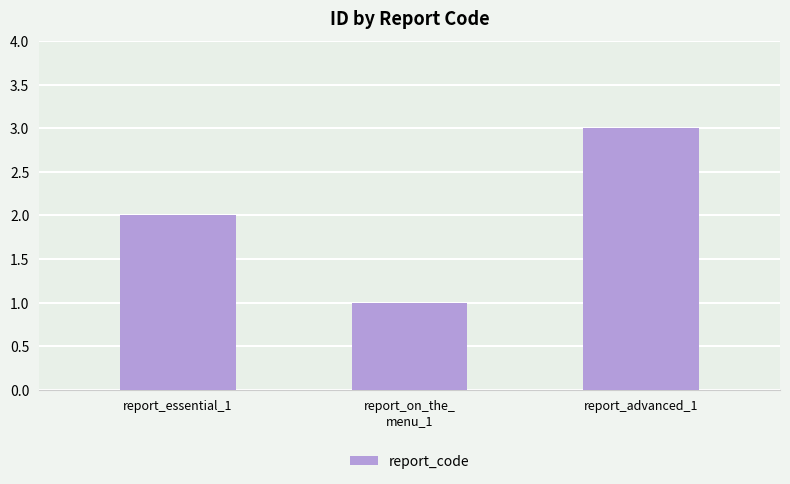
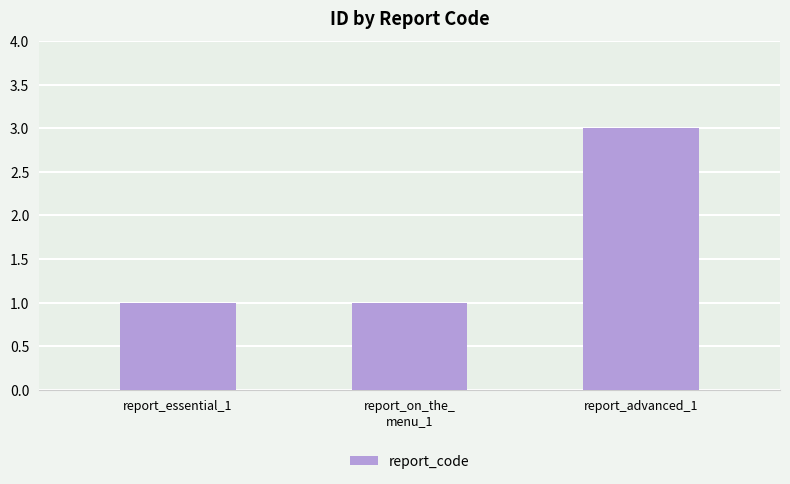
  {
-   "report_essential_1": 2,
+   "report_essential_1": 1,
    "report_on_the_ menu_1": 1,
    "report_advanced_1": 3
  }
